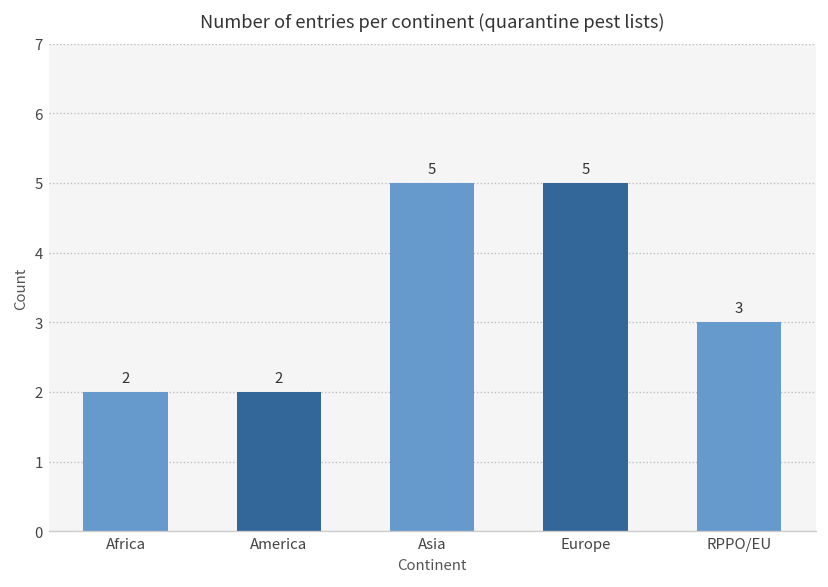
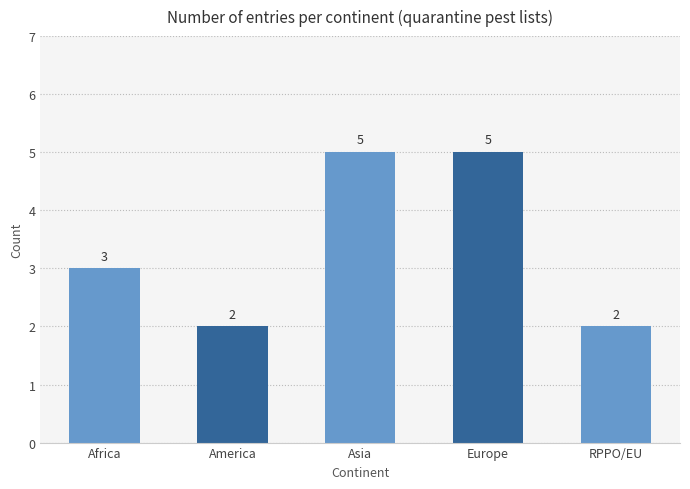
  {
-   "Africa": 2,
+   "Africa": 3,
    "America": 2,
    "Asia": 5,
    "Europe": 5,
-   "RPPO/EU": 3
+   "RPPO/EU": 2
  }
